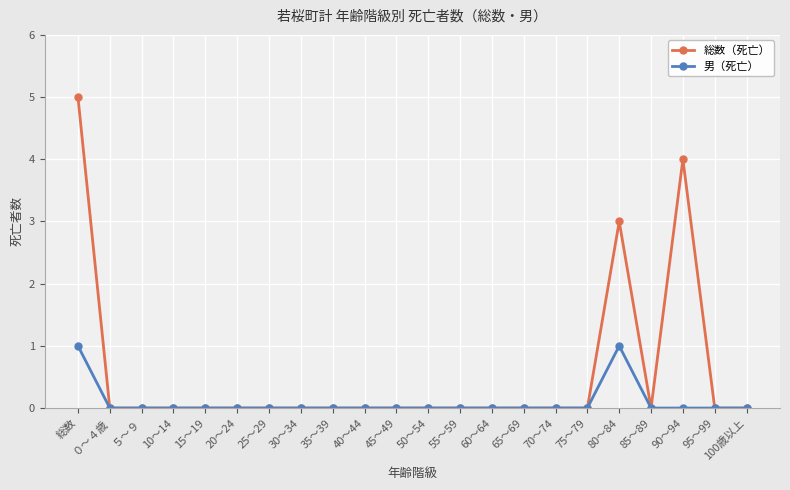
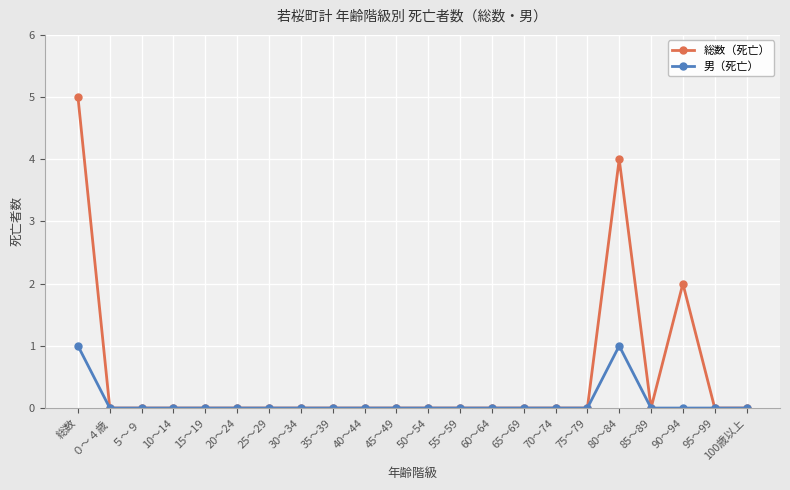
  {
    "総数（死亡）": {
      "総数": 5,
-     "80～84": 3,
-     "90～94": 4
+     "80～84": 4,
+     "90～94": 2
    },
    "男（死亡）": {
      "総数": 1,
      "80～84": 1,
      "90～94": 0
    }
  }
